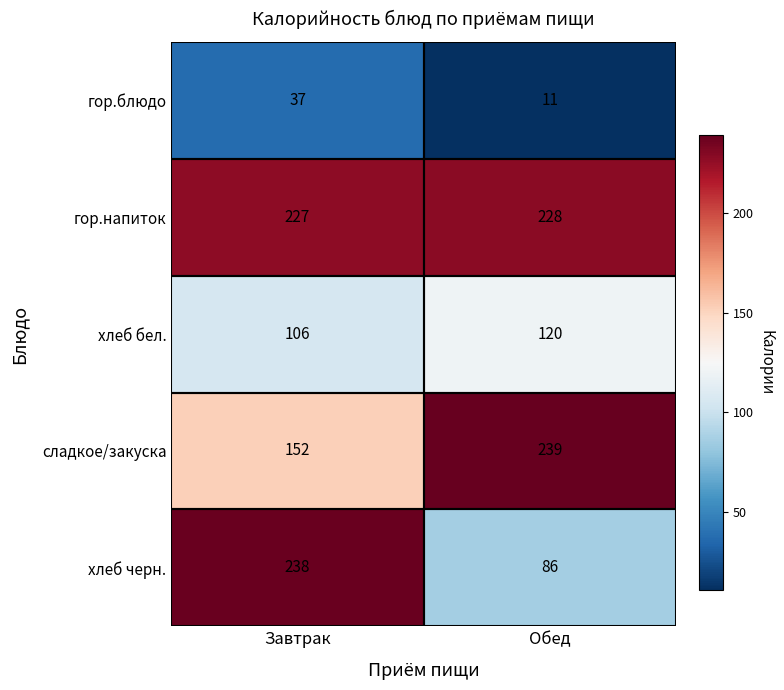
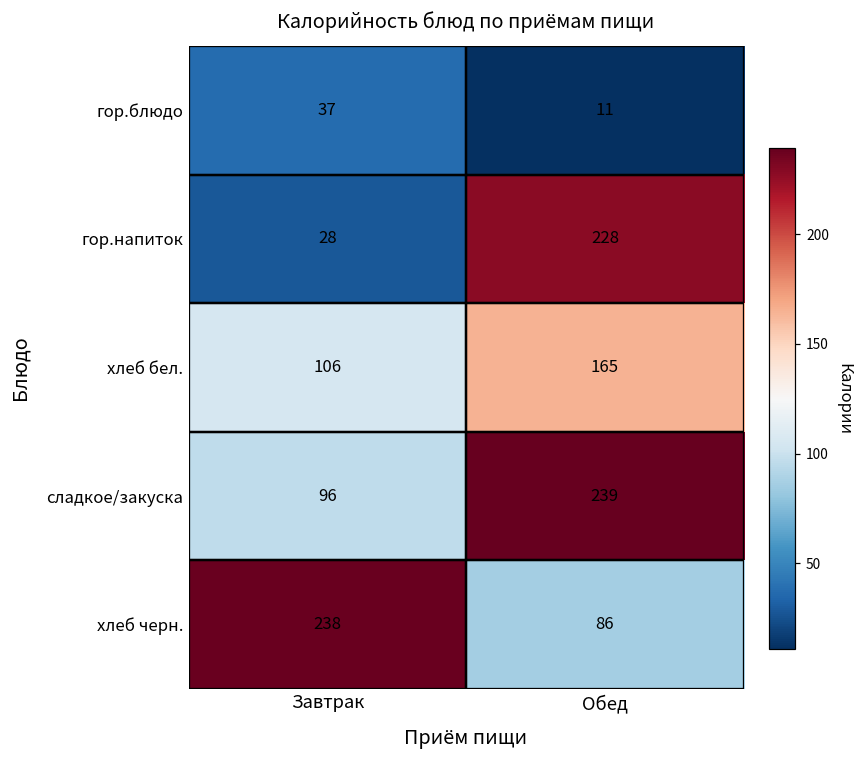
  {
    "гор.блюдо": {
      "Завтрак": 37,
      "Обед": 11
    },
    "гор.напиток": {
-     "Завтрак": 227,
+     "Завтрак": 28,
      "Обед": 228
    },
    "хлеб бел.": {
      "Завтрак": 106,
-     "Обед": 120
+     "Обед": 165
    },
    "сладкое/закуска": {
-     "Завтрак": 152,
+     "Завтрак": 96,
      "Обед": 239
    },
    "хлеб черн.": {
      "Завтрак": 238,
      "Обед": 86
    }
  }
